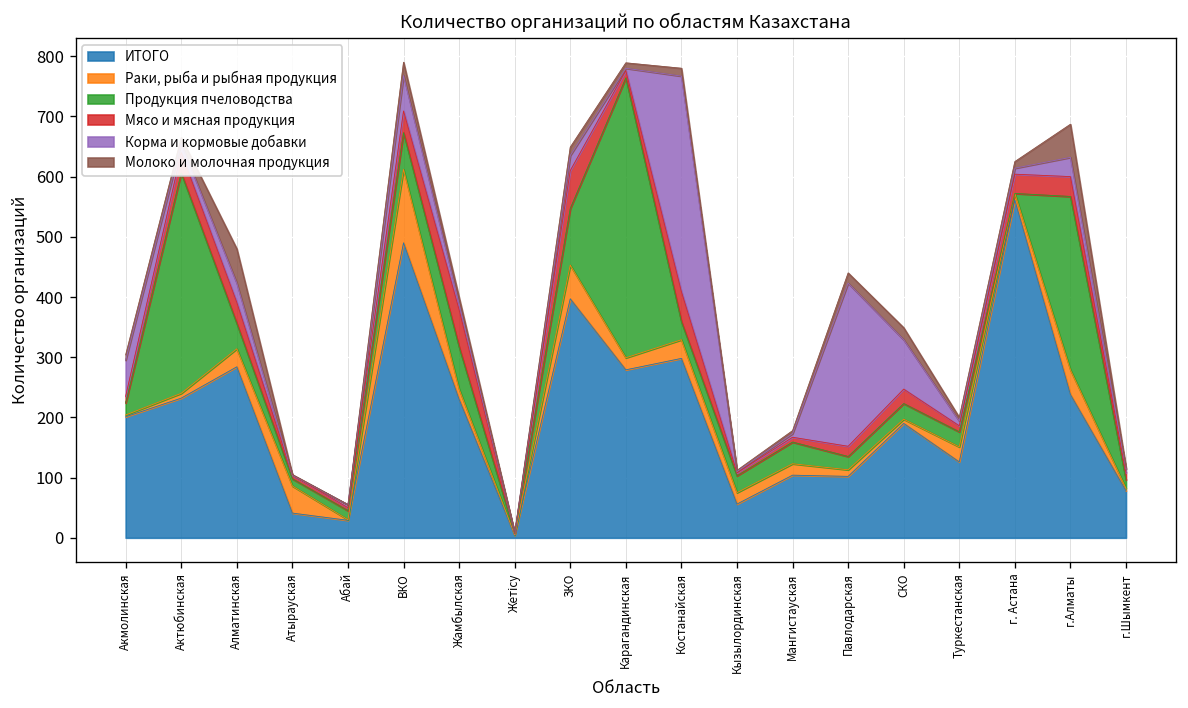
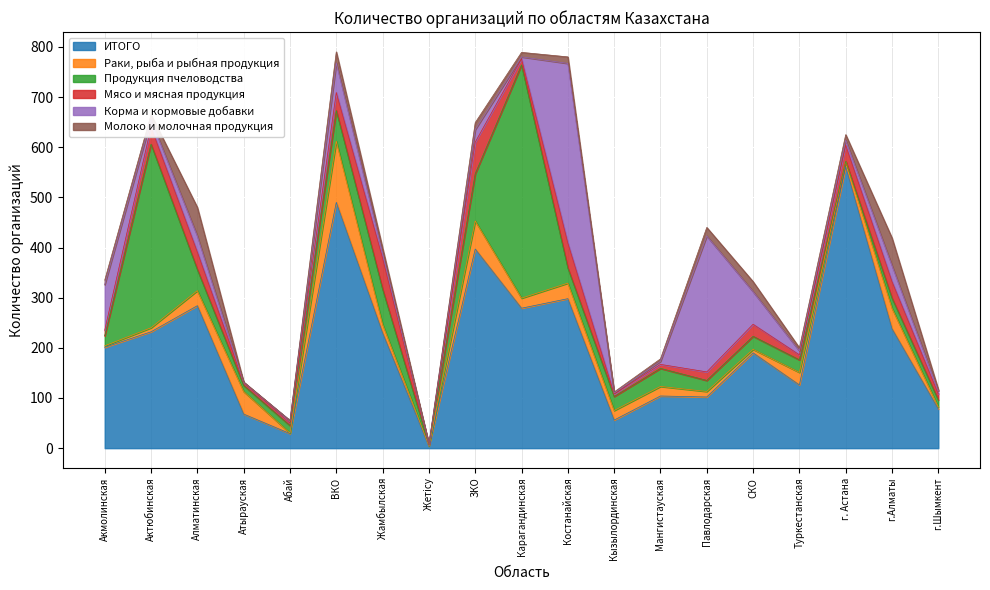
  {
    "ИТОГО": {
      "Актюбинская": 230,
      "Алматинская": 280,
-     "Атырауская": 40,
+     "Атырауская": 70,
      "ВКО": 490,
      "Жамбылская": 230,
      "ЗКО": 400,
      "Карагандинская": 280,
      "Костанайская": 300,
      "Кызылординская": 60,
      "Мангистауская": 100,
      "Павлодарская": 100,
      "СКО": 190,
      "Туркестанская": 130,
      "г. Астана": 560,
      "г.Алматы": 240
    },
    "Раки, рыба и рыбная продукция": {
      "Актюбинская": 10,
      "Алматинская": 30,
      "Атырауская": 50,
      "ВКО": 120,
      "Жамбылская": 20,
      "ЗКО": 60,
      "Карагандинская": 20,
      "Костанайская": 30,
      "Кызылординская": 20,
      "Мангистауская": 20,
      "Павлодарская": 10,
      "СКО": 10,
      "Туркестанская": 30,
      "г.Алматы": 40
    },
    "Продукция пчеловодства": {
      "Акмолинская": 20,
      "Актюбинская": 370,
      "Алматинская": 40,
      "Атырауская": 10,
      "ВКО": 60,
      "Жамбылская": 70,
      "ЗКО": 90,
      "Карагандинская": 470,
      "Костанайская": 30,
      "Мангистауская": 40,
      "Павлодарская": 20,
      "СКО": 30,
      "Туркестанская": 30,
-     "г.Алматы": 290,
+     "г.Алматы": 20,
      "г.Шымкент": 10
    },
    "Мясо и мясная продукция": {
      "Акмолинская": 10,
      "Алматинская": 40,
      "ВКО": 40,
      "Жамбылская": 60,
      "ЗКО": 60,
      "Костанайская": 50,
      "Мангистауская": 10,
      "Павлодарская": 20,
      "СКО": 20,
      "Туркестанская": 10,
      "г. Астана": 30,
      "г.Алматы": 30,
      "г.Шымкент": 10
    },
    "Корма и кормовые добавки": {
-     "Акмолинская": 60,
+     "Акмолинская": 90,
      "Алматинская": 30,
      "ВКО": 60,
      "Жамбылская": 10,
      "ЗКО": 30,
      "Костанайская": 360,
      "Павлодарская": 270,
-     "СКО": 80,
+     "СКО": 70,
      "Туркестанская": 10,
      "г. Астана": 10,
      "г.Алматы": 30
    },
    "Молоко и молочная продукция": {
      "Акмолинская": 10,
      "Алматинская": 60,
      "ВКО": 20,
      "Жамбылская": 10,
      "ЗКО": 10,
      "Карагандинская": 10,
      "Костанайская": 10,
      "Павлодарская": 20,
      "СКО": 20,
      "Туркестанская": 10,
      "г. Астана": 10,
      "г.Алматы": 60
    }
  }
